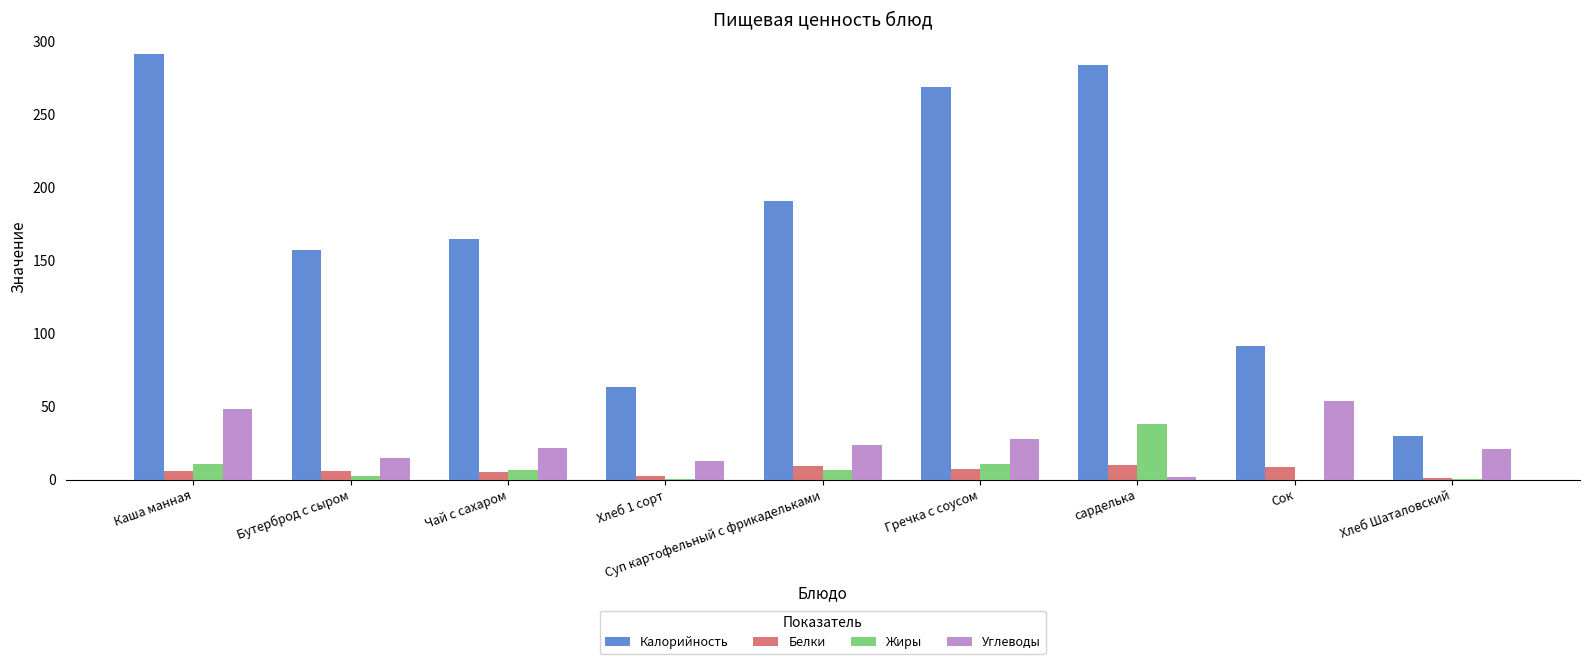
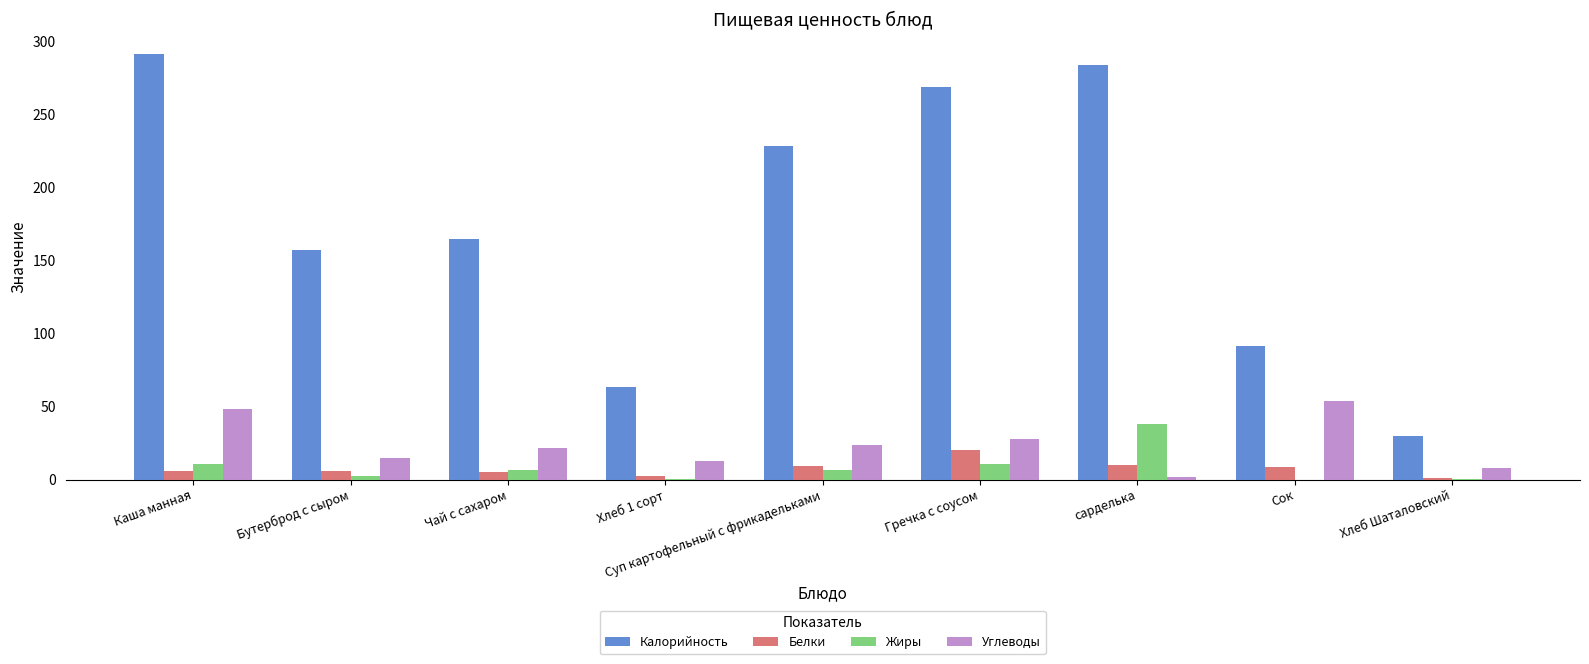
  {
    "Калорийность": {
      "Каша манная": 291,
      "Бутерброд с сыром": 157,
      "Чай с сахаром": 165,
      "Хлеб 1 сорт": 64,
-     "Суп картофельный с фрикадельками": 191,
+     "Суп картофельный с фрикадельками": 228,
      "Гречка с соусом": 268,
      "сарделька": 284,
      "Сок": 92,
      "Хлеб Шаталовский": 30
    },
    "Белки": {
      "Каша манная": 6,
      "Бутерброд с сыром": 6,
      "Чай с сахаром": 5,
      "Хлеб 1 сорт": 2,
      "Суп картофельный с фрикадельками": 10,
-     "Гречка с соусом": 7,
+     "Гречка с соусом": 20,
      "сарделька": 10,
      "Сок": 8
    },
    "Жиры": {
      "Каша манная": 11,
      "Бутерброд с сыром": 3,
      "Чай с сахаром": 6,
      "Суп картофельный с фрикадельками": 7,
      "Гречка с соусом": 10,
      "сарделька": 38,
      "Сок": 0
    },
    "Углеводы": {
      "Каша манная": 48,
      "Бутерброд с сыром": 15,
      "Чай с сахаром": 21,
      "Хлеб 1 сорт": 13,
      "Суп картофельный с фрикадельками": 23,
      "Гречка с соусом": 28,
      "Сок": 54,
-     "Хлеб Шаталовский": 21
+     "Хлеб Шаталовский": 8
    }
  }
